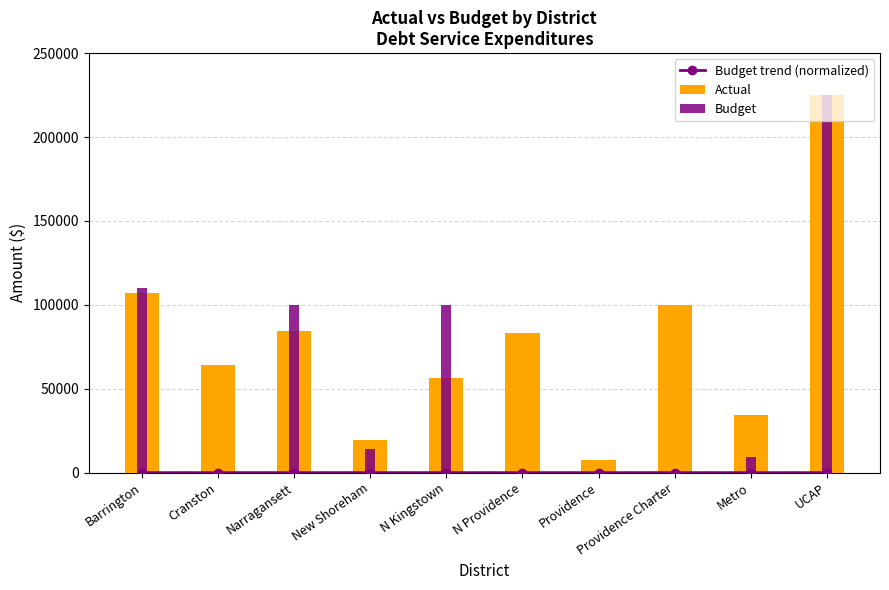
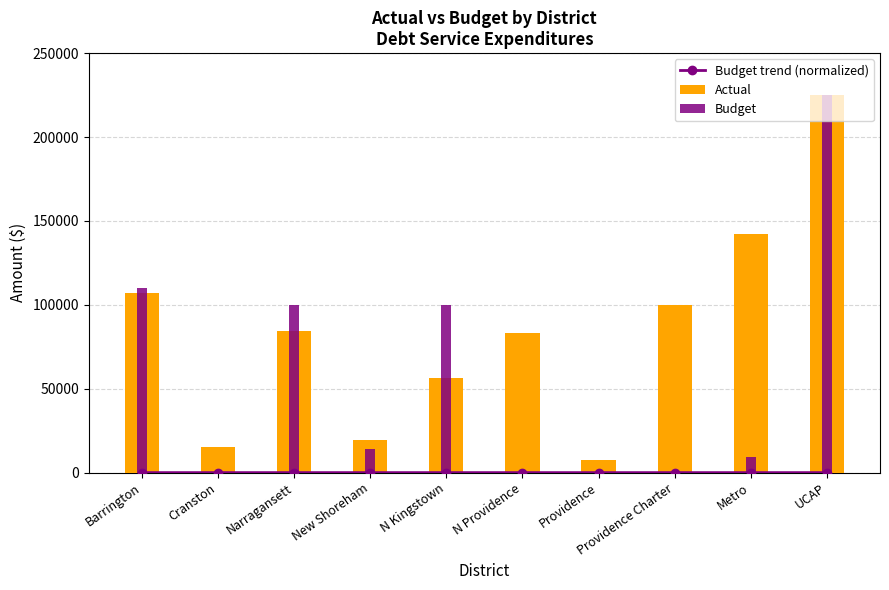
  {
    "Actual": {
-     "Cranston": 64000,
+     "Cranston": 15000,
      "New Shoreham": 20000,
      "N Providence": 83000,
      "Providence": 8000,
      "Providence Charter": 100000,
-     "Metro": 34000
+     "Metro": 142000
    }
  }
